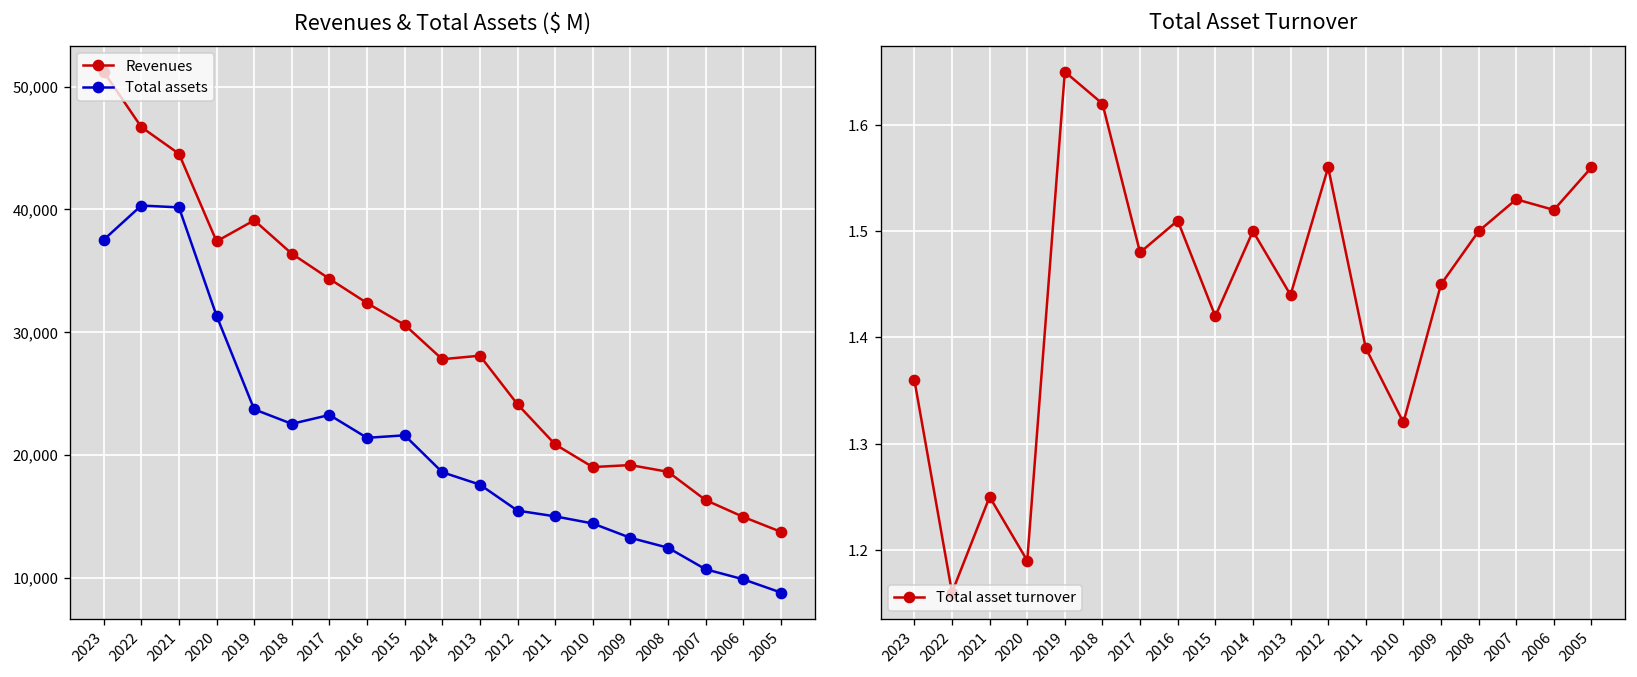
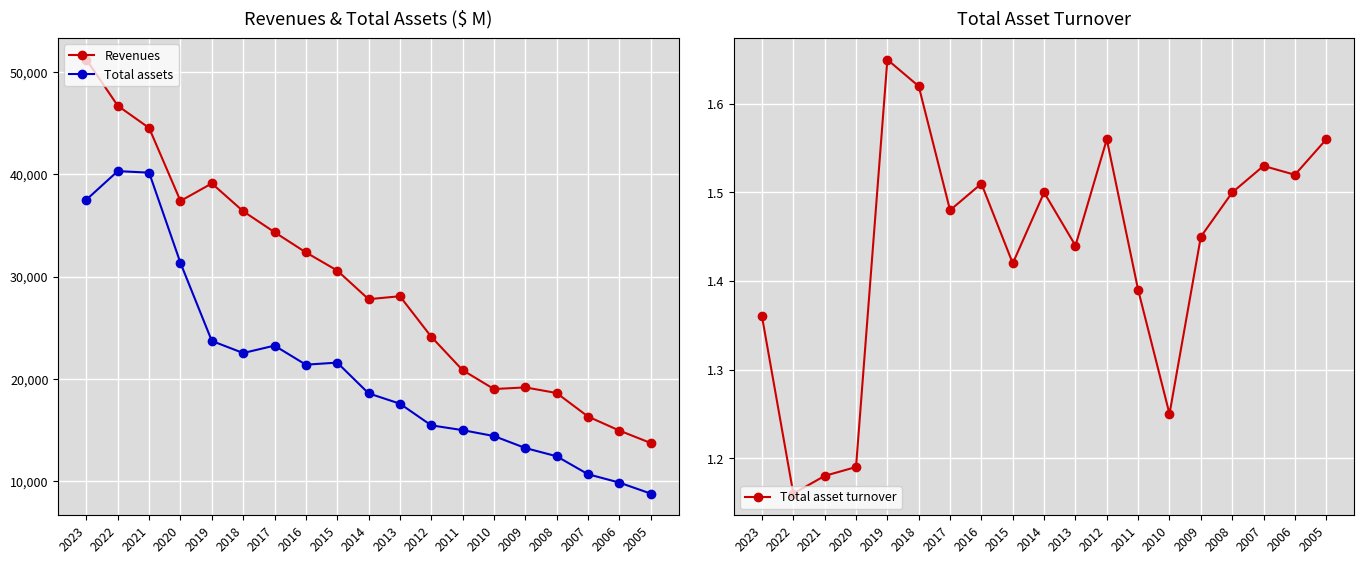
  {
    "Revenues & Total Assets ($ M)": {
      "Revenues": {
        "2022": "46,700",
        "2021": "44,500",
        "2020": "37,400",
        "2019": "39,100",
        "2018": "36,400",
        "2017": "34,400",
        "2016": "32,400",
        "2015": "30,600",
        "2014": "27,800",
        "2013": "28,100",
        "2012": "24,100",
        "2011": "20,900",
        "2010": "19,000",
        "2009": "19,200",
        "2008": "18,600",
        "2007": "16,300",
        "2006": "15,000",
        "2005": "13,700"
      },
      "Total assets": {
        "2023": "37,500",
        "2022": "40,300",
        "2021": "40,200",
        "2020": "31,300",
        "2019": "23,700",
        "2018": "22,500",
        "2017": "23,300",
        "2016": "21,400",
        "2015": "21,600",
        "2014": "18,600",
        "2013": "17,600",
        "2012": "15,500",
        "2011": "15,000",
        "2010": "14,400",
        "2009": "13,300",
        "2008": "12,400",
        "2007": "10,700",
        "2006": "9,900",
        "2005": "8,800"
      }
    },
    "Total Asset Turnover": {
      "2023": "1.36",
-     "2021": "1.25",
+     "2021": "1.18",
      "2020": "1.19",
      "2019": "1.65",
      "2018": "1.62",
      "2017": "1.48",
      "2016": "1.51",
      "2015": "1.42",
      "2014": "1.50",
      "2013": "1.44",
      "2012": "1.56",
      "2011": "1.39",
-     "2010": "1.32",
+     "2010": "1.25",
      "2009": "1.45",
      "2008": "1.50",
      "2007": "1.53",
      "2006": "1.52",
      "2005": "1.56"
    }
  }
